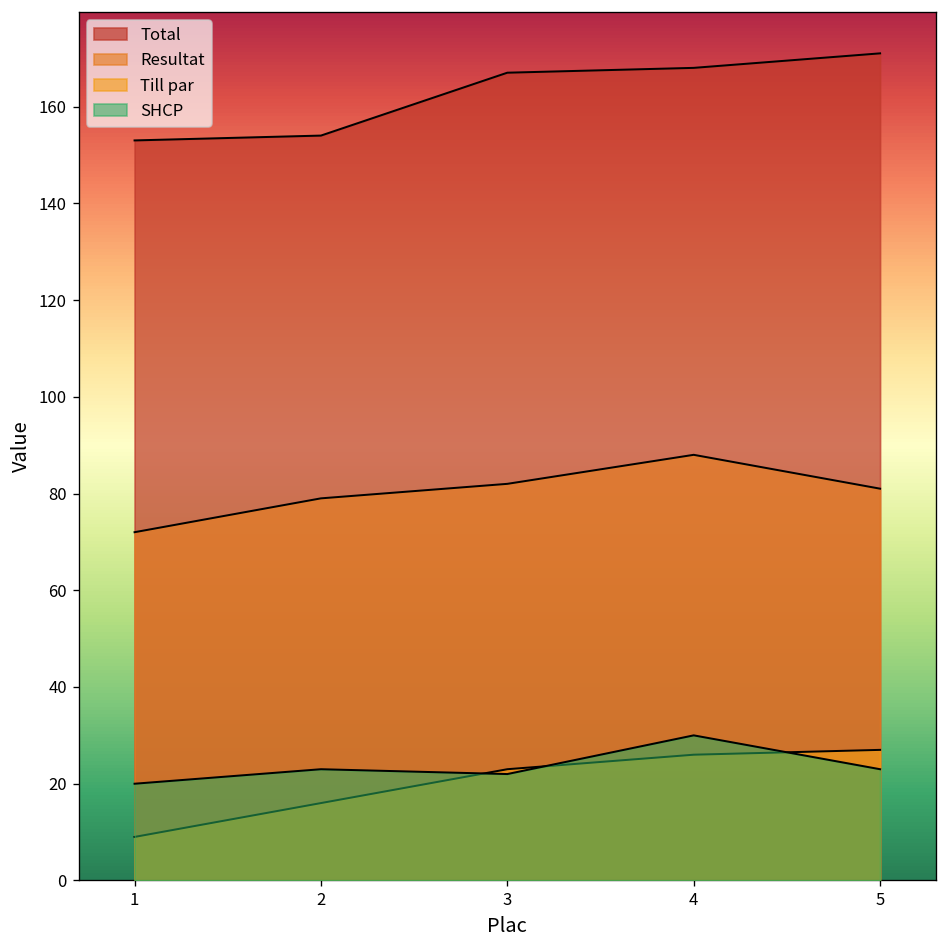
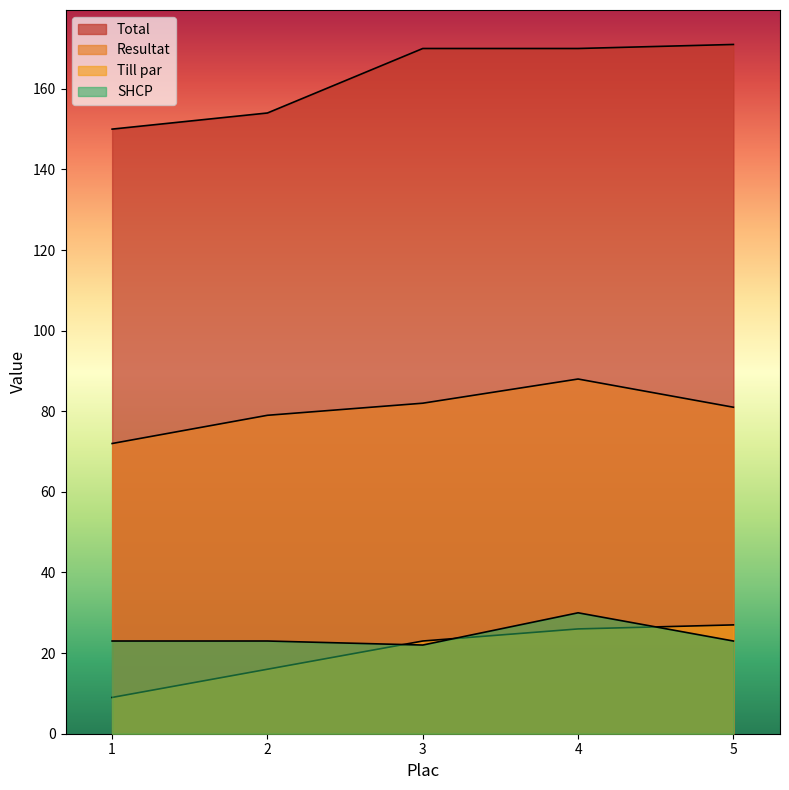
  {
    "Total": {
-     "1": 153,
+     "1": 150,
      "2": 154,
-     "3": 167,
-     "4": 168,
+     "3": 170,
+     "4": 170,
      "5": 171
    },
    "SHCP": {
-     "1": 20,
+     "1": 23,
      "2": 23,
      "3": 22,
      "4": 30,
      "5": 23
    }
  }
